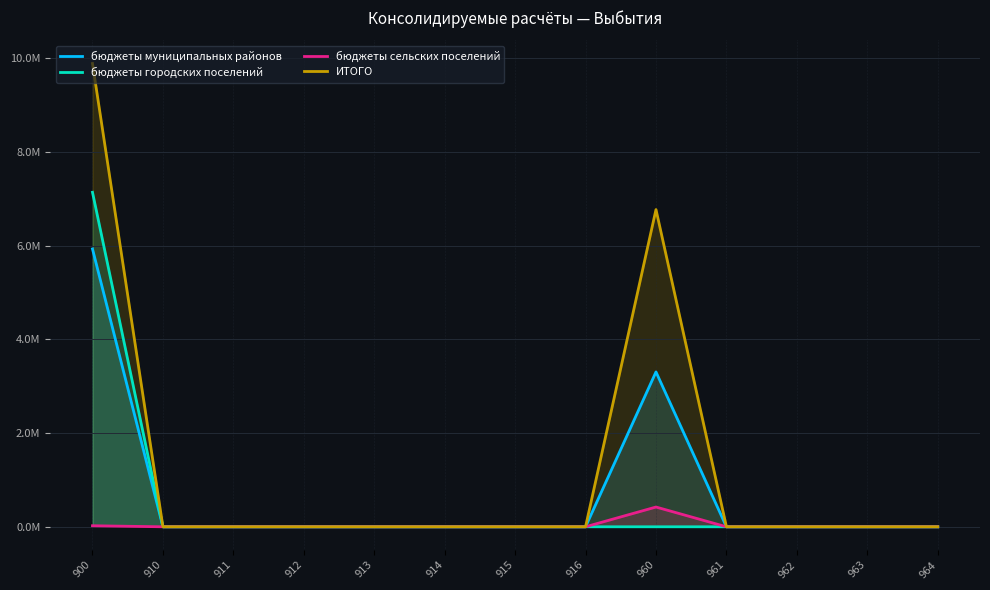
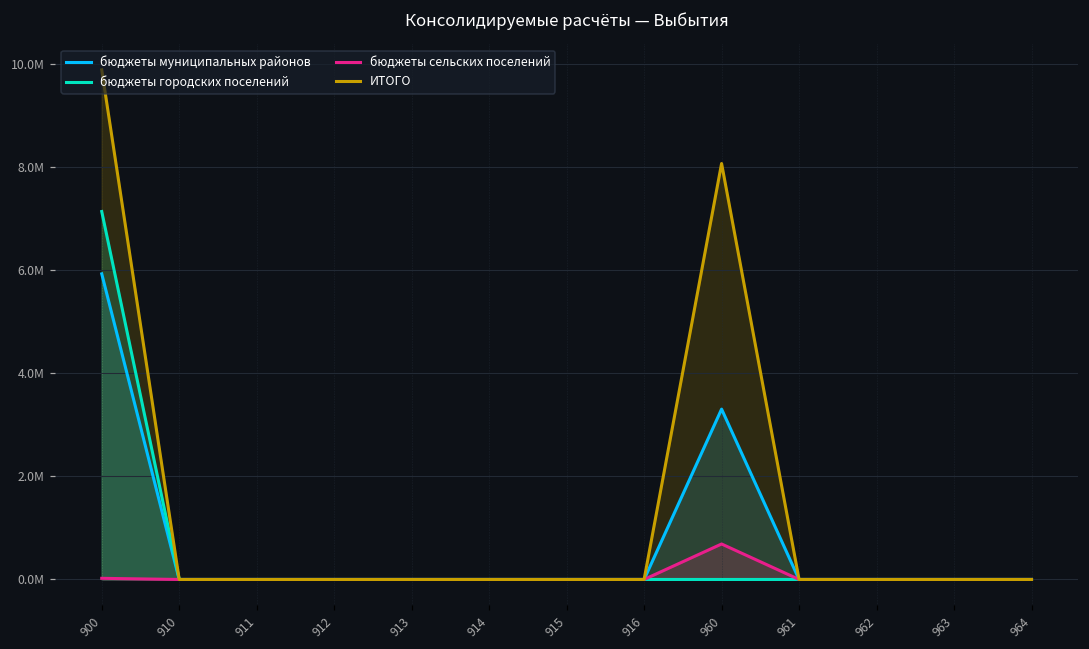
  {
    "бюджеты муниципальных районов": {
      "900": 5900000,
      "960": 3300000
    },
    "бюджеты городских поселений": {
      "900": 7100000,
      "960": 0
    },
    "бюджеты сельских поселений": {
      "900": 0,
-     "960": 400000
+     "960": 700000
    },
    "ИТОГО": {
-     "960": 6800000
+     "960": 8100000
    }
  }
